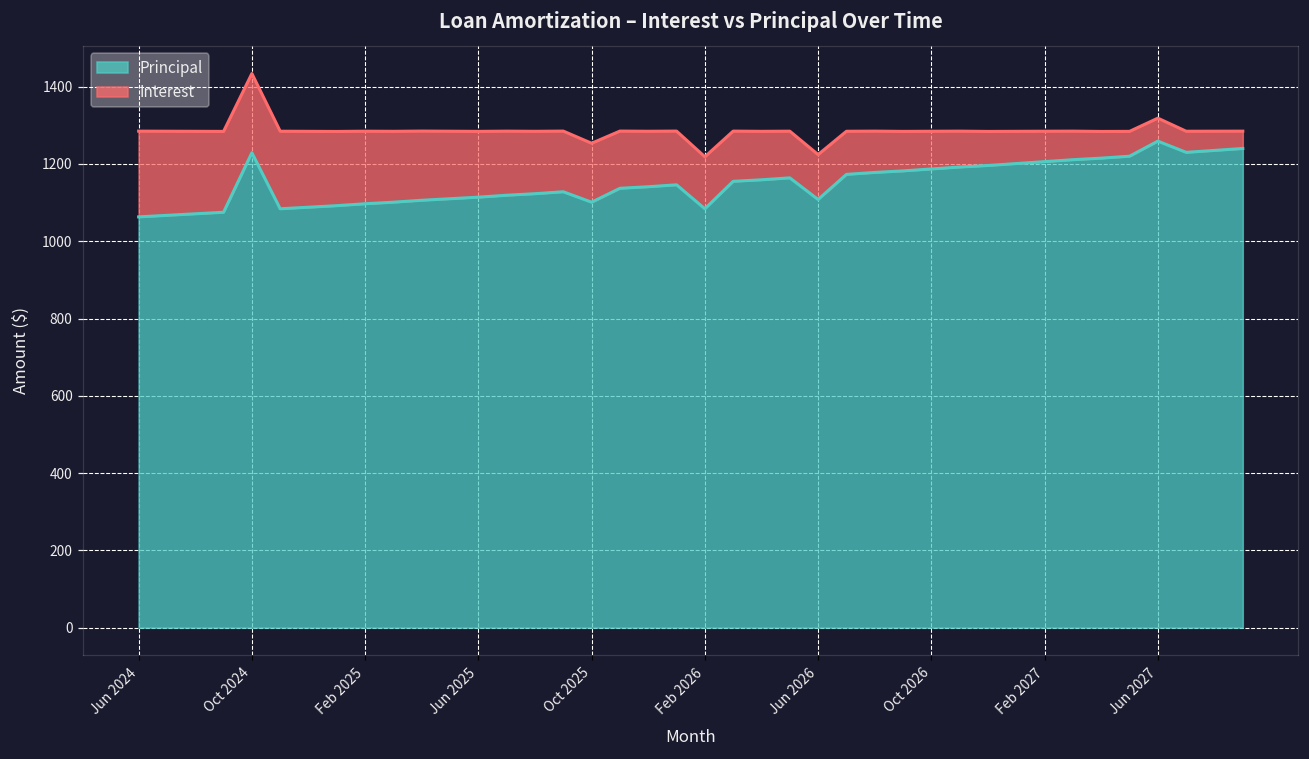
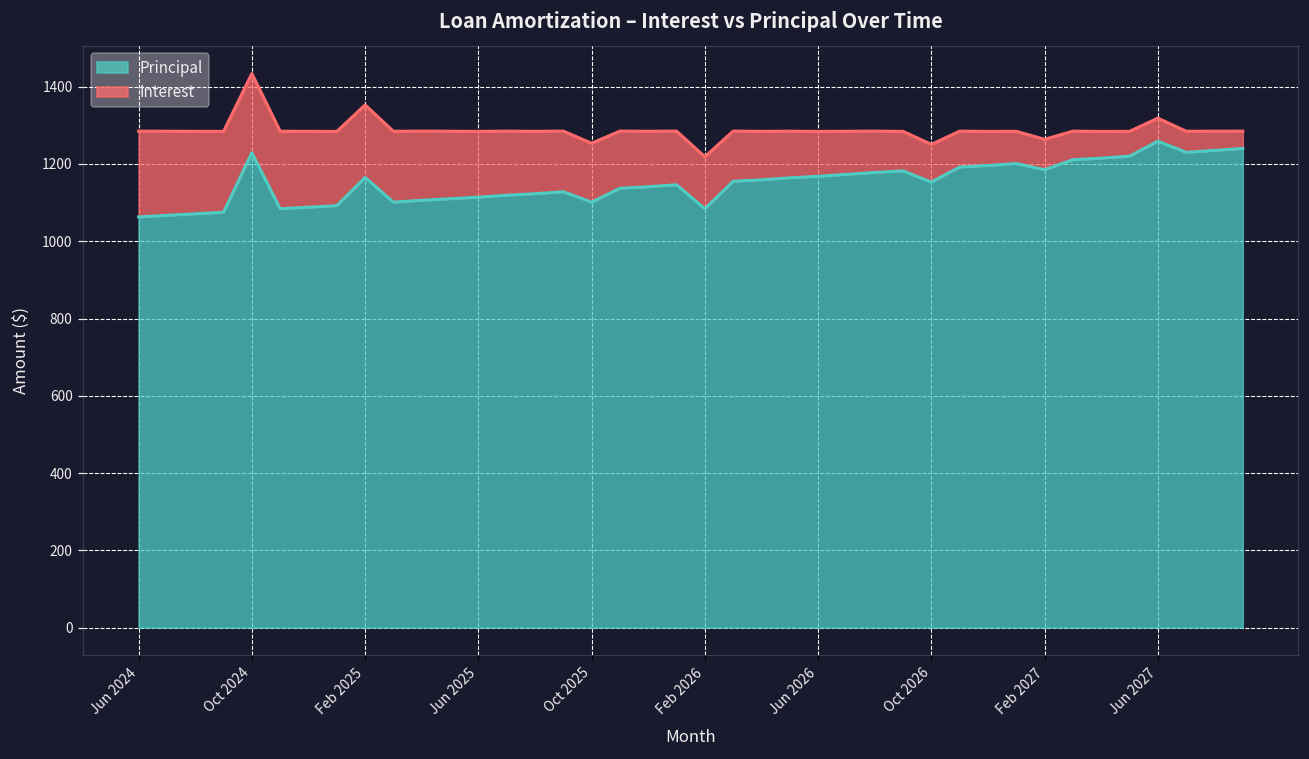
  {
    "Principal": {
      "Jun 2024": 1060,
      "Oct 2024": 1230,
-     "Feb 2025": 1100,
+     "Feb 2025": 1170,
      "Jun 2025": 1110,
      "Oct 2025": 1100,
      "Feb 2026": 1080,
-     "Jun 2026": 1110,
-     "Oct 2026": 1190,
-     "Feb 2027": 1210,
+     "Jun 2026": 1170,
+     "Oct 2026": 1150,
+     "Feb 2027": 1190,
      "Jun 2027": 1260
    },
    "Interest": {
      "Jun 2024": 220,
      "Oct 2024": 200,
      "Feb 2025": 190,
      "Jun 2025": 170,
      "Oct 2025": 150,
      "Feb 2026": 130,
      "Jun 2026": 120,
      "Oct 2026": 100,
      "Feb 2027": 80,
      "Jun 2027": 60
    }
  }
